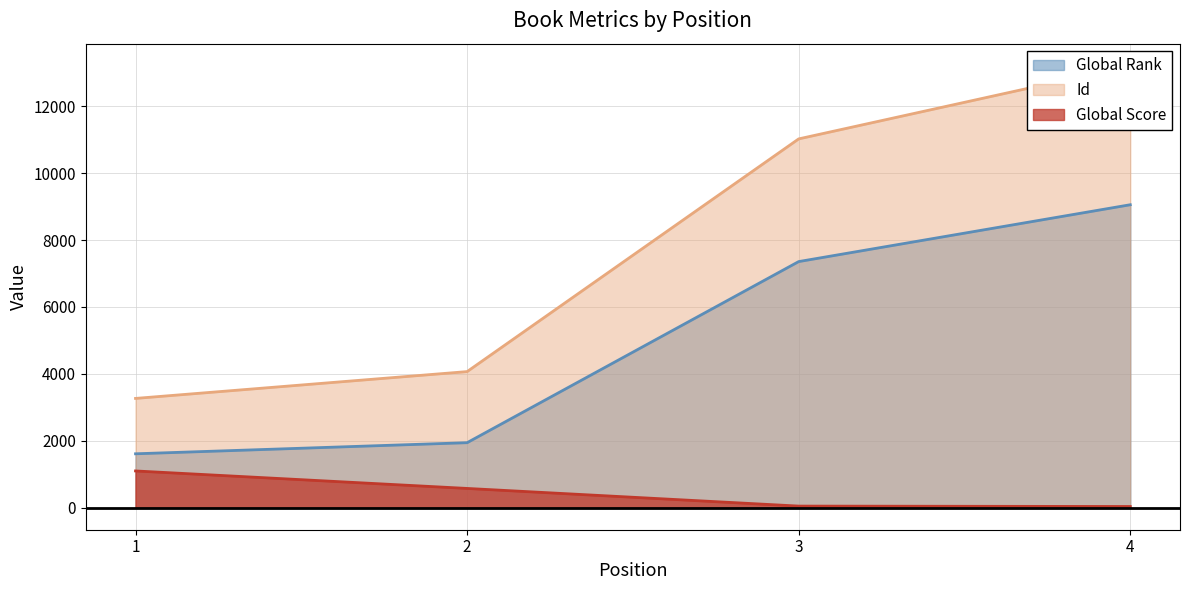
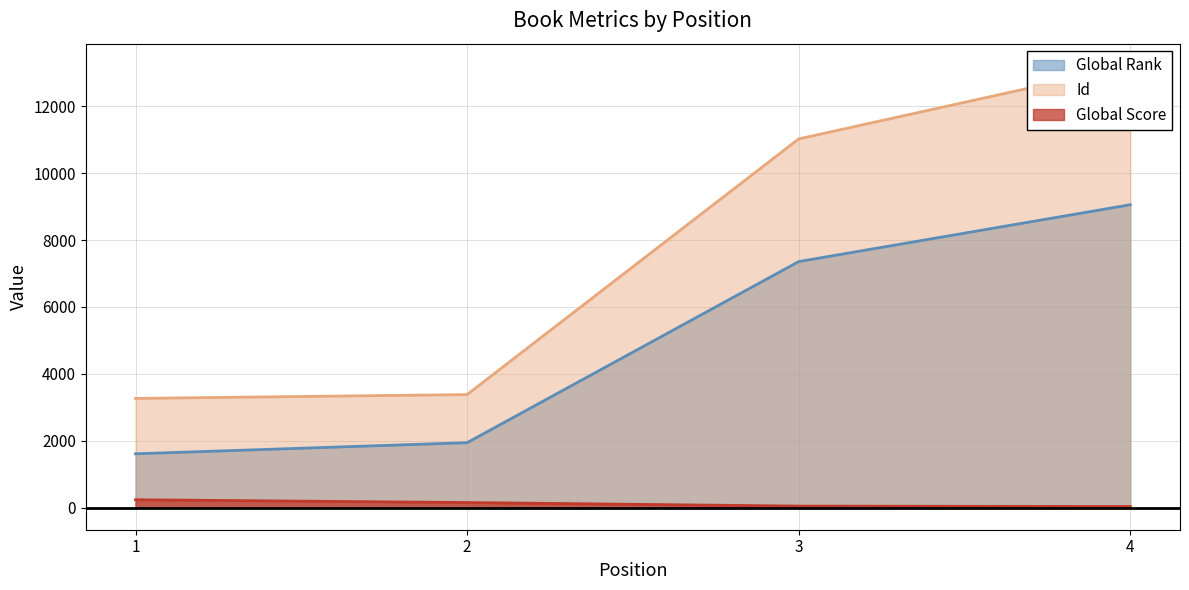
  {
    "Global Rank": {
      "1": 1600,
      "2": 1900,
      "3": 7400,
      "4": 9100
    },
    "Id": {
      "1": 3300,
-     "2": 4100,
+     "2": 3400,
      "3": 11000
    },
    "Global Score": {
-     "1": 1100,
-     "2": 600,
+     "1": 200,
+     "2": 200,
      "3": 0,
      "4": 0
    }
  }
